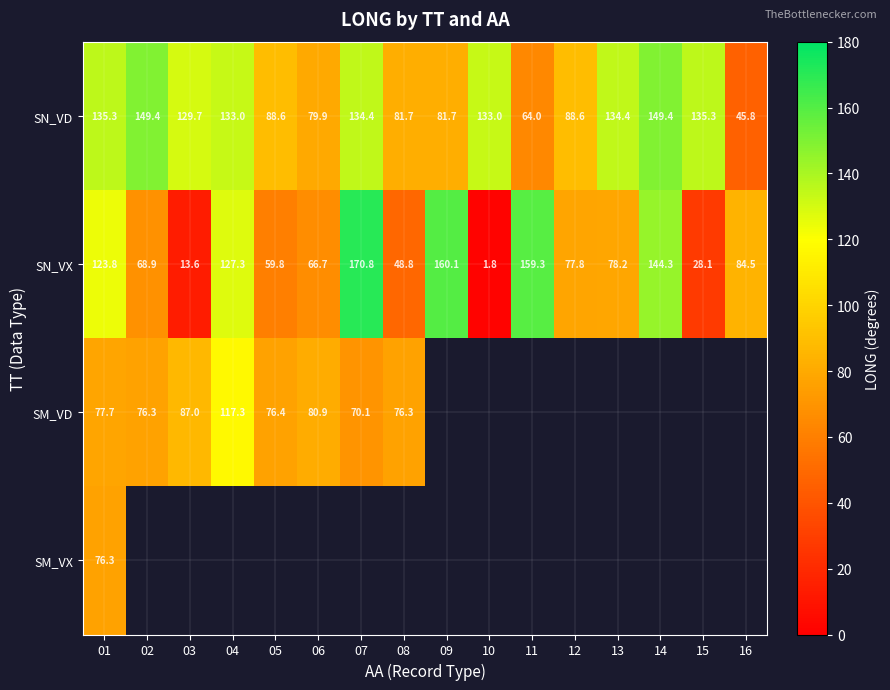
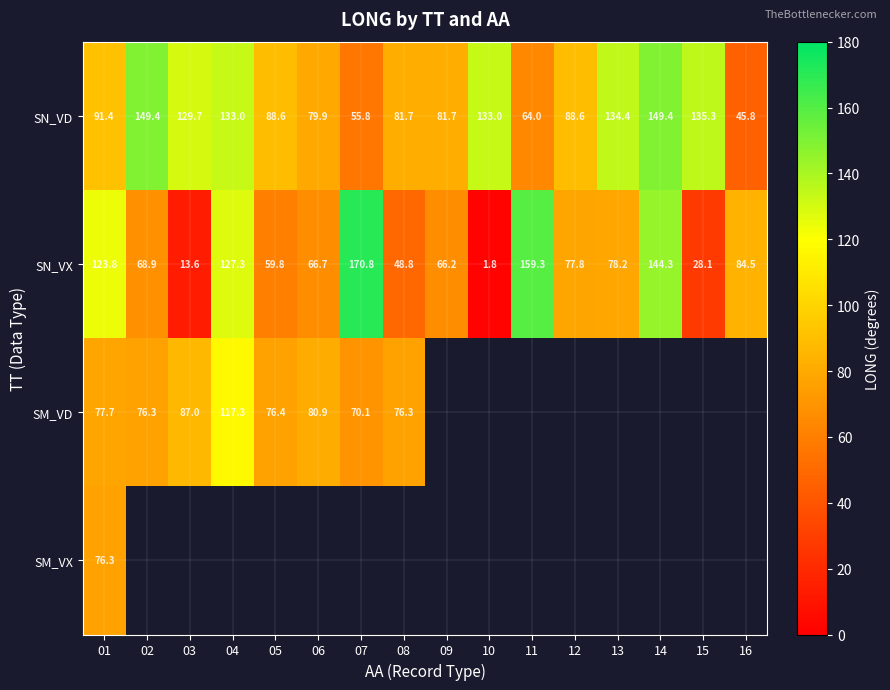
  {
    "SN_VD": {
-     "01": 135.3,
+     "01": 91.4,
      "02": 149.4,
      "03": 129.7,
      "04": 133.0,
      "05": 88.6,
      "06": 79.9,
-     "07": 134.4,
+     "07": 55.8,
      "08": 81.7,
      "09": 81.7,
      "10": 133.0,
      "11": 64.0,
      "12": 88.6,
      "13": 134.4,
      "14": 149.4,
      "15": 135.3,
      "16": 45.8
    },
    "SN_VX": {
      "01": 123.8,
      "02": 68.9,
      "03": 13.6,
      "04": 127.3,
      "05": 59.8,
      "06": 66.7,
      "07": 170.8,
      "08": 48.8,
-     "09": 160.1,
+     "09": 66.2,
      "10": 1.8,
      "11": 159.3,
      "12": 77.8,
      "13": 78.2,
      "14": 144.3,
      "15": 28.1,
      "16": 84.5
    },
    "SM_VD": {
      "01": 77.7,
      "02": 76.3,
      "03": 87.0,
      "04": 117.3,
      "05": 76.4,
      "06": 80.9,
      "07": 70.1,
      "08": 76.3
    },
    "SM_VX": {
      "01": 76.3
    }
  }
